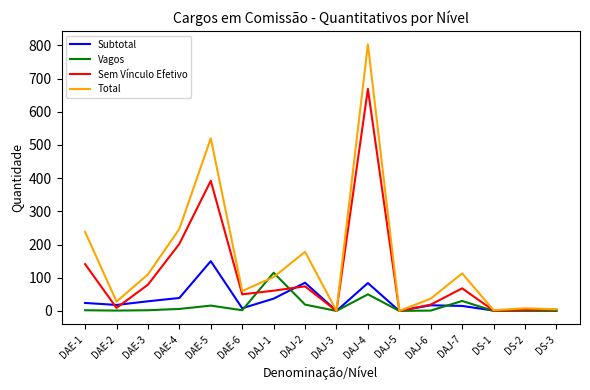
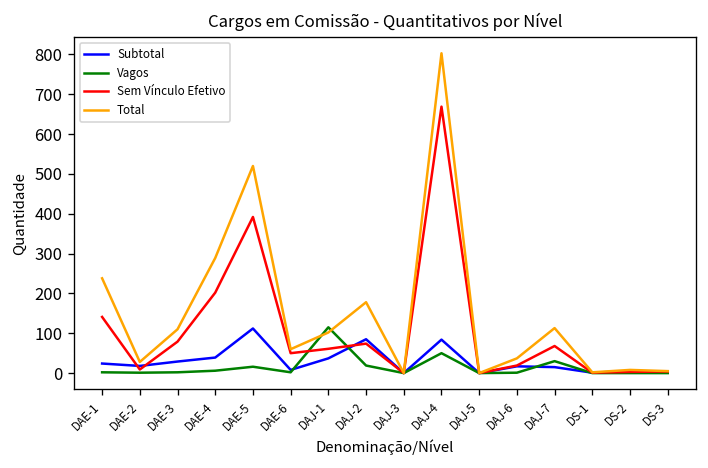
  {
    "Subtotal": {
      "DAE-1": 20,
      "DAE-2": 20,
      "DAE-3": 30,
      "DAE-4": 40,
-     "DAE-5": 150,
+     "DAE-5": 110,
      "DAJ-1": 40,
      "DAJ-2": 90,
      "DAJ-4": 80,
      "DAJ-7": 20
    },
    "Vagos": {
      "DAE-1": 0,
      "DAE-2": 0,
      "DAE-3": 0,
      "DAE-4": 10,
      "DAE-5": 20,
      "DAJ-1": 120,
      "DAJ-2": 20,
      "DAJ-4": 50,
      "DAJ-6": 0,
      "DAJ-7": 30
    },
    "Sem Vínculo Efetivo": {
      "DAE-1": 140,
      "DAE-2": 10,
      "DAE-3": 80,
      "DAE-4": 200,
      "DAE-5": 390,
      "DAE-6": 50,
      "DAJ-1": 60,
      "DAJ-2": 70,
      "DAJ-4": 670,
      "DAJ-7": 70
    },
    "Total": {
      "DAE-1": 240,
      "DAE-2": 30,
      "DAE-3": 110,
-     "DAE-4": 250,
+     "DAE-4": 290,
      "DAE-5": 520,
      "DAE-6": 60,
      "DAJ-1": 100,
      "DAJ-2": 180,
      "DAJ-4": 800,
      "DAJ-6": 40,
      "DAJ-7": 110
    }
  }
